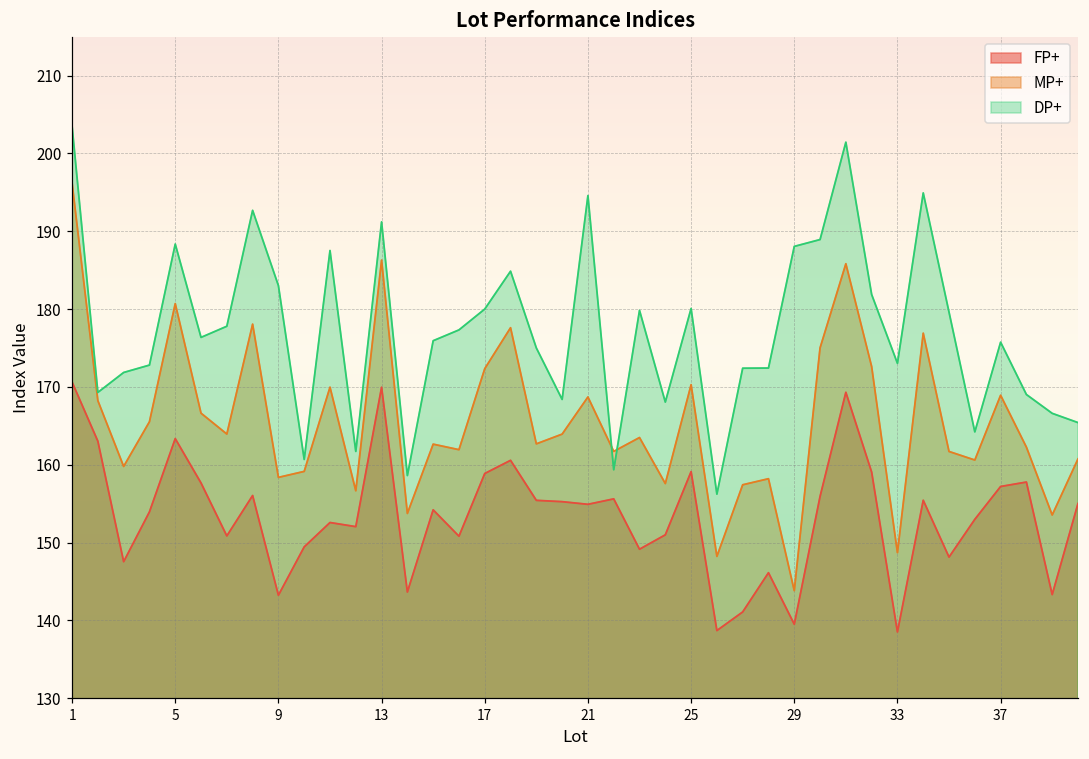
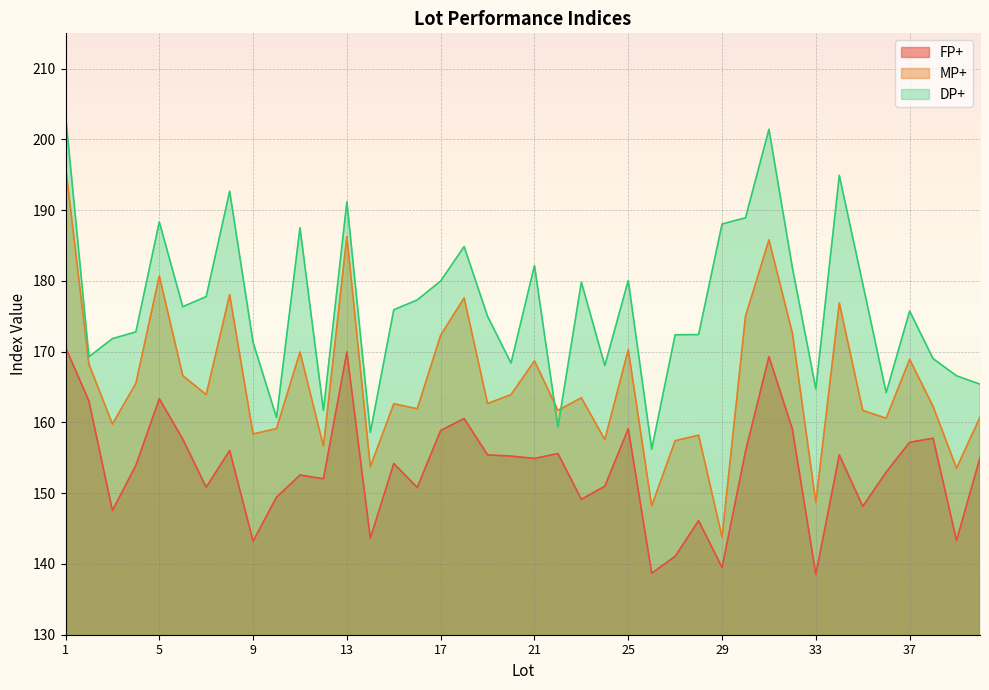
  {
    "DP+": {
      "1": 203,
      "5": 188,
-     "9": 183,
+     "9": 171,
      "13": 191,
      "17": 180,
-     "21": 195,
+     "21": 182,
      "25": 180,
      "29": 188,
-     "33": 173,
+     "33": 165,
      "37": 176
    }
  }
